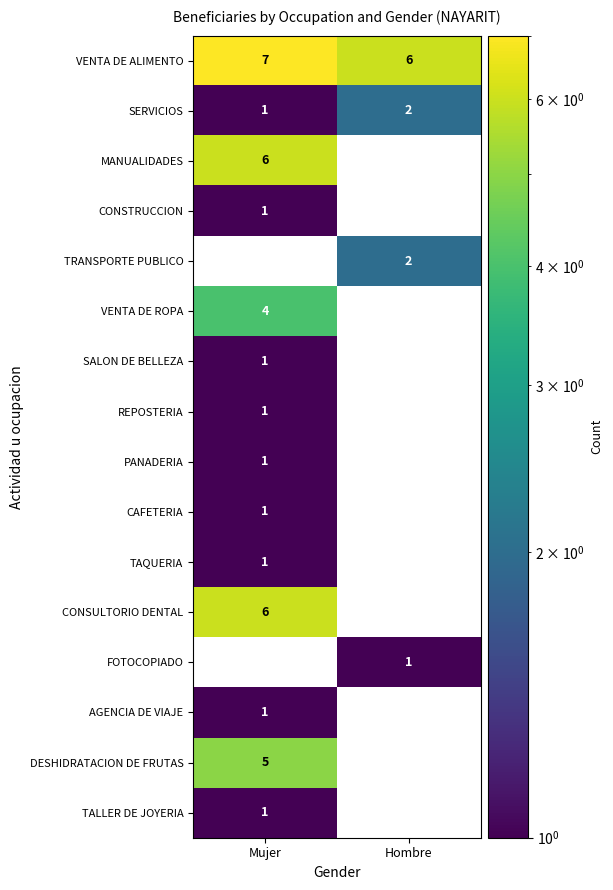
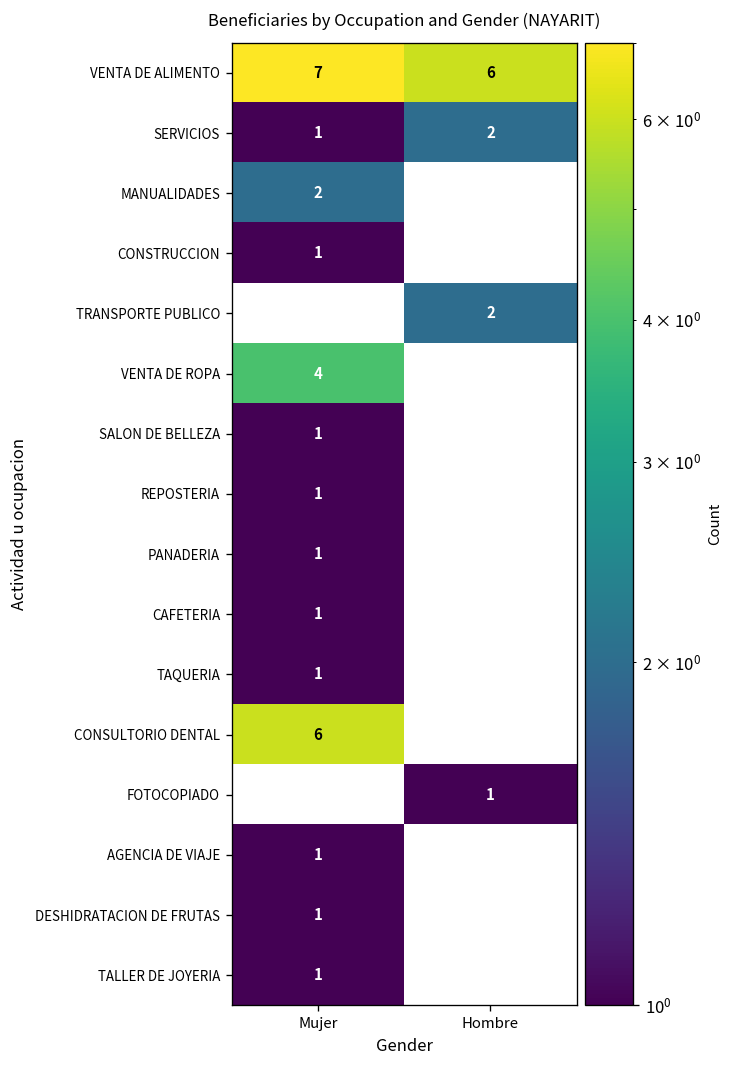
  {
    "VENTA DE ALIMENTO": {
      "Mujer": 7,
      "Hombre": 6
    },
    "SERVICIOS": {
      "Mujer": 1,
      "Hombre": 2
    },
    "MANUALIDADES": {
-     "Mujer": 6
+     "Mujer": 2
    },
    "CONSTRUCCION": {
      "Mujer": 1
    },
    "TRANSPORTE PUBLICO": {
      "Hombre": 2
    },
    "VENTA DE ROPA": {
      "Mujer": 4
    },
    "SALON DE BELLEZA": {
      "Mujer": 1
    },
    "REPOSTERIA": {
      "Mujer": 1
    },
    "PANADERIA": {
      "Mujer": 1
    },
    "CAFETERIA": {
      "Mujer": 1
    },
    "TAQUERIA": {
      "Mujer": 1
    },
    "CONSULTORIO DENTAL": {
      "Mujer": 6
    },
    "FOTOCOPIADO": {
      "Hombre": 1
    },
    "AGENCIA DE VIAJE": {
      "Mujer": 1
    },
    "DESHIDRATACION DE FRUTAS": {
-     "Mujer": 5
+     "Mujer": 1
    },
    "TALLER DE JOYERIA": {
      "Mujer": 1
    }
  }
